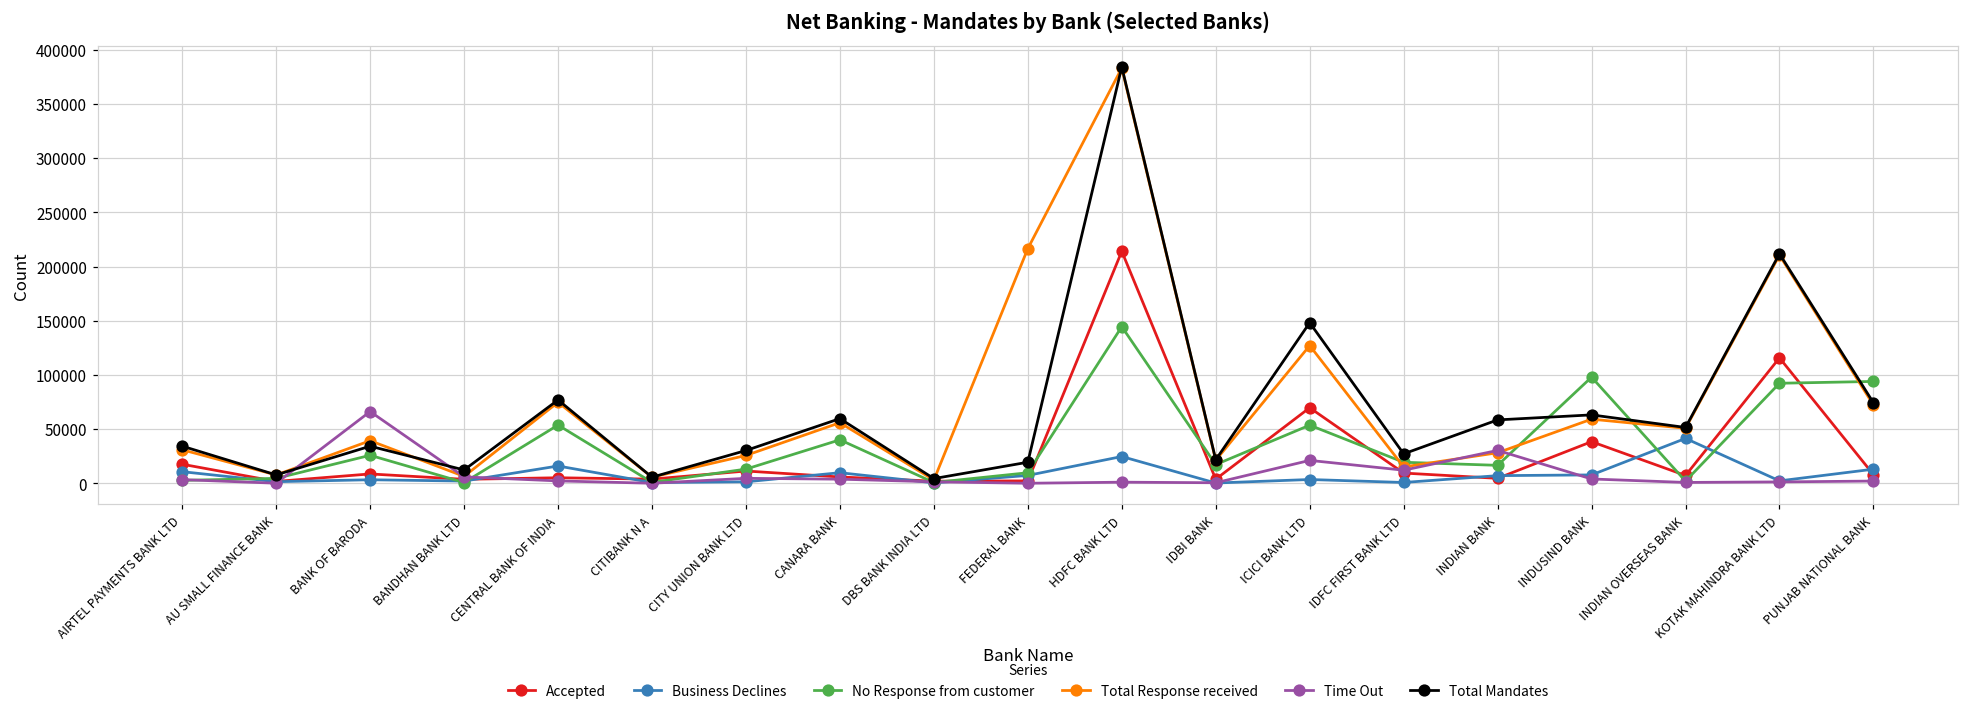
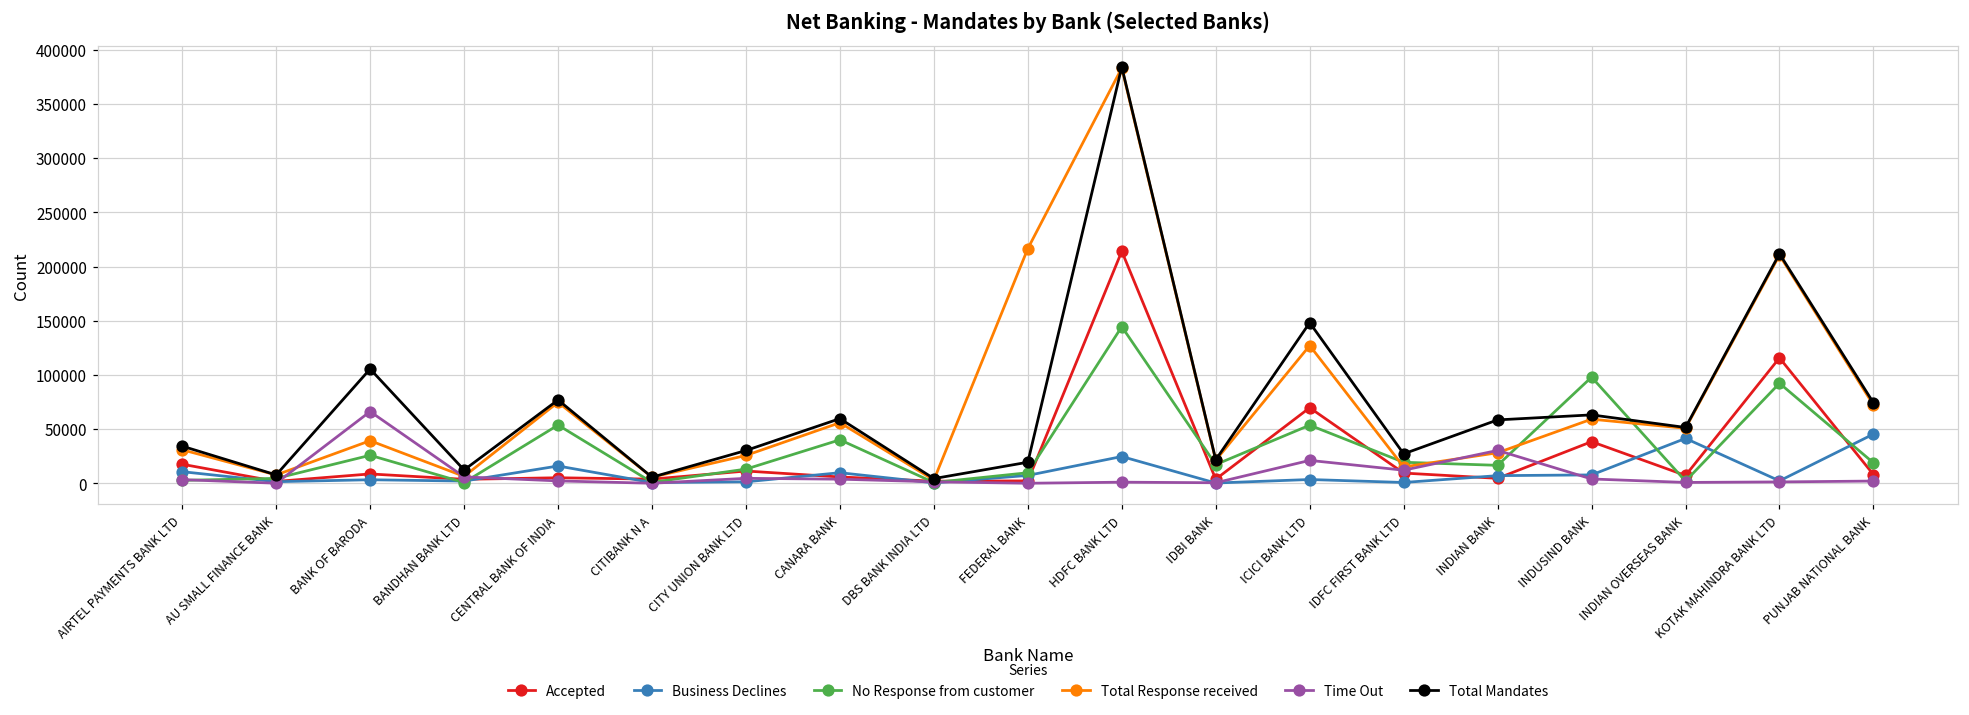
  {
    "Accepted": {
      "AIRTEL PAYMENTS BANK LTD": 20000,
      "BANK OF BARODA": 10000,
      "CENTRAL BANK OF INDIA": 10000,
      "HDFC BANK LTD": 210000,
      "IDBI BANK": 0,
      "ICICI BANK LTD": 70000,
      "IDFC FIRST BANK LTD": 10000,
      "INDUSIND BANK": 40000,
      "INDIAN OVERSEAS BANK": 10000,
      "KOTAK MAHINDRA BANK LTD": 120000,
      "PUNJAB NATIONAL BANK": 10000
    },
    "Business Declines": {
      "AIRTEL PAYMENTS BANK LTD": 10000,
      "BANK OF BARODA": 0,
      "CENTRAL BANK OF INDIA": 20000,
      "CITY UNION BANK LTD": 0,
      "CANARA BANK": 10000,
      "HDFC BANK LTD": 20000,
      "ICICI BANK LTD": 0,
      "IDFC FIRST BANK LTD": 0,
      "INDUSIND BANK": 10000,
      "INDIAN OVERSEAS BANK": 40000,
-     "PUNJAB NATIONAL BANK": 10000
+     "PUNJAB NATIONAL BANK": 50000
    },
    "No Response from customer": {
      "AU SMALL FINANCE BANK": 0,
      "BANK OF BARODA": 30000,
      "CENTRAL BANK OF INDIA": 50000,
      "CANARA BANK": 40000,
      "HDFC BANK LTD": 140000,
      "IDBI BANK": 20000,
      "ICICI BANK LTD": 50000,
      "IDFC FIRST BANK LTD": 20000,
      "INDIAN BANK": 20000,
      "INDUSIND BANK": 100000,
      "KOTAK MAHINDRA BANK LTD": 90000,
-     "PUNJAB NATIONAL BANK": 90000
+     "PUNJAB NATIONAL BANK": 20000
    },
    "Total Response received": {
      "AIRTEL PAYMENTS BANK LTD": 30000,
      "BANK OF BARODA": 40000,
      "CITY UNION BANK LTD": 30000,
      "CANARA BANK": 60000,
      "FEDERAL BANK": 220000,
      "ICICI BANK LTD": 130000,
      "IDFC FIRST BANK LTD": 20000,
      "INDUSIND BANK": 60000
    },
    "Time Out": {
      "BANK OF BARODA": 70000,
      "CENTRAL BANK OF INDIA": 0,
      "CITY UNION BANK LTD": 0,
      "HDFC BANK LTD": 0,
      "ICICI BANK LTD": 20000,
      "IDFC FIRST BANK LTD": 10000,
      "INDUSIND BANK": 0,
      "PUNJAB NATIONAL BANK": 0
    },
    "Total Mandates": {
      "AIRTEL PAYMENTS BANK LTD": 30000,
-     "BANK OF BARODA": 30000,
+     "BANK OF BARODA": 110000,
      "BANDHAN BANK LTD": 10000,
      "CITY UNION BANK LTD": 30000,
      "CANARA BANK": 60000,
      "FEDERAL BANK": 20000,
      "ICICI BANK LTD": 150000,
      "IDFC FIRST BANK LTD": 30000,
      "INDIAN BANK": 60000,
      "INDUSIND BANK": 60000
    }
  }
